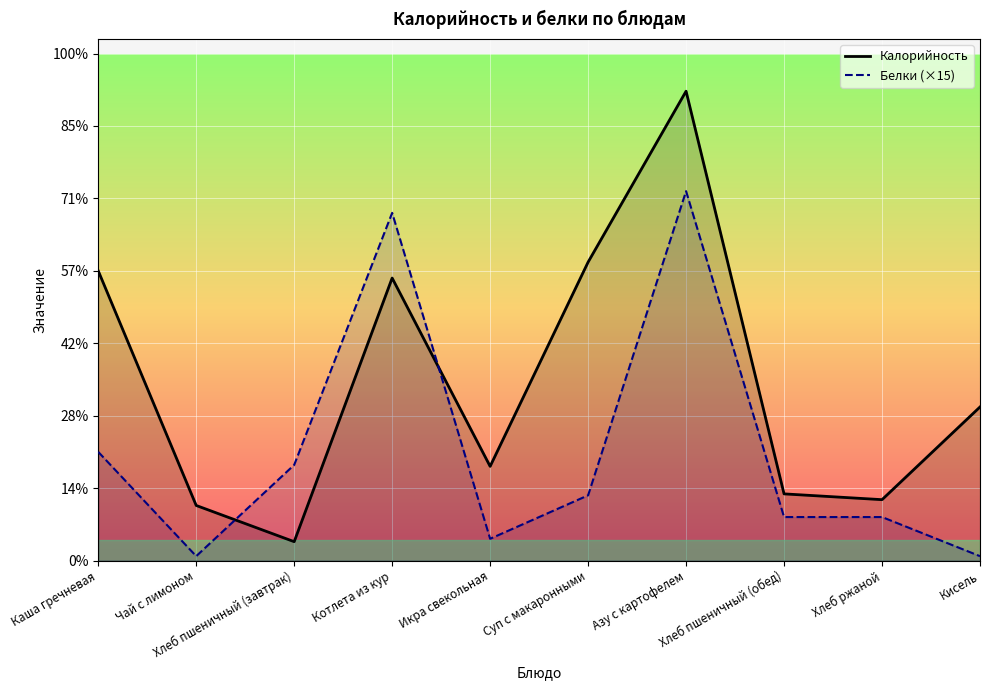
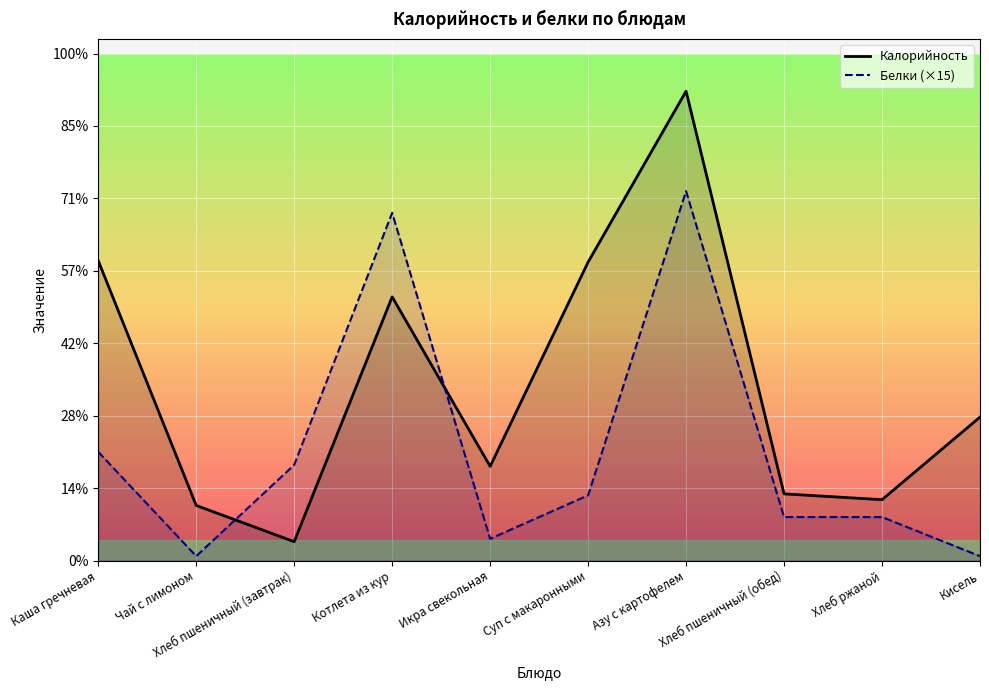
  {
    "Калорийность": {
-     "Каша гречневая": "57%",
+     "Каша гречневая": "59%",
      "Чай с лимоном": "11%",
-     "Котлета из кур": "56%",
+     "Котлета из кур": "52%",
      "Икра свекольная": "19%",
      "Суп с макаронными": "59%",
      "Азу с картофелем": "93%",
      "Хлеб пшеничный (обед)": "13%",
      "Хлеб ржаной": "12%",
-     "Кисель": "30%"
+     "Кисель": "28%"
    },
    "Белки (×15)": {
      "Каша гречневая": "21%",
      "Хлеб пшеничный (завтрак)": "19%",
      "Котлета из кур": "69%",
      "Икра свекольная": "4%",
      "Суп с макаронными": "13%",
      "Азу с картофелем": "73%",
      "Хлеб пшеничный (обед)": "9%",
      "Хлеб ржаной": "9%"
    }
  }
